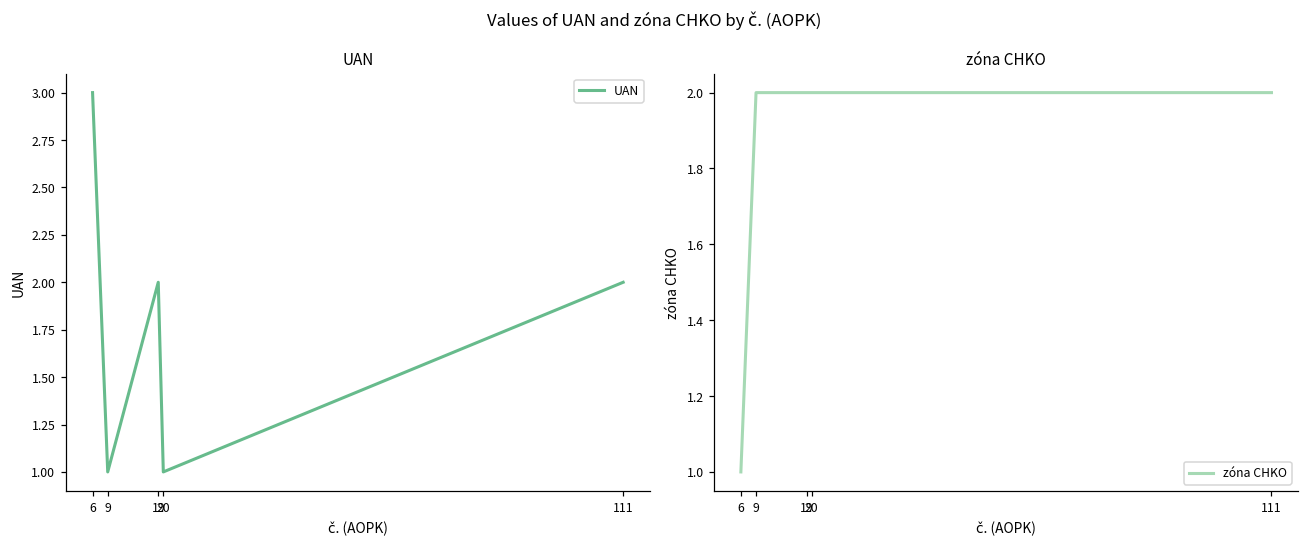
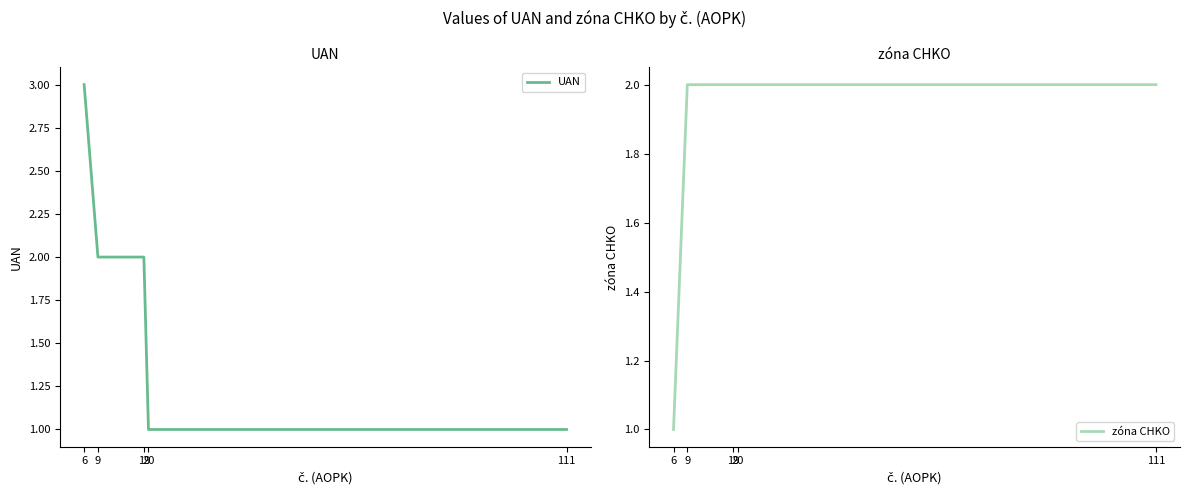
  {
    "UAN": {
      "6": 3,
-     "9": 1,
-     "111": 2
+     "9": 2,
+     "111": 1
    },
    "zóna CHKO": {
      "6": 1.00,
      "9": 2.00,
      "111": 2.00
    }
  }
